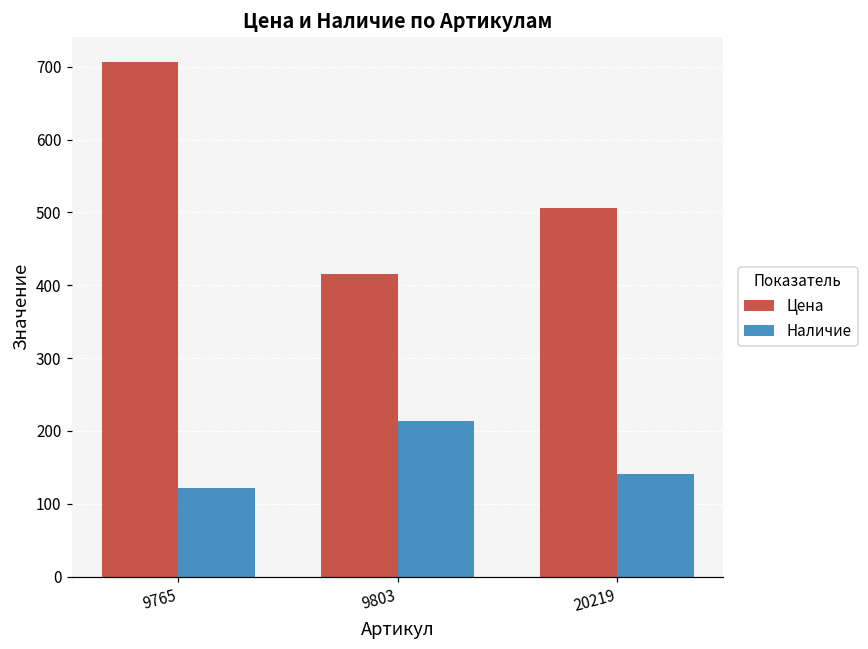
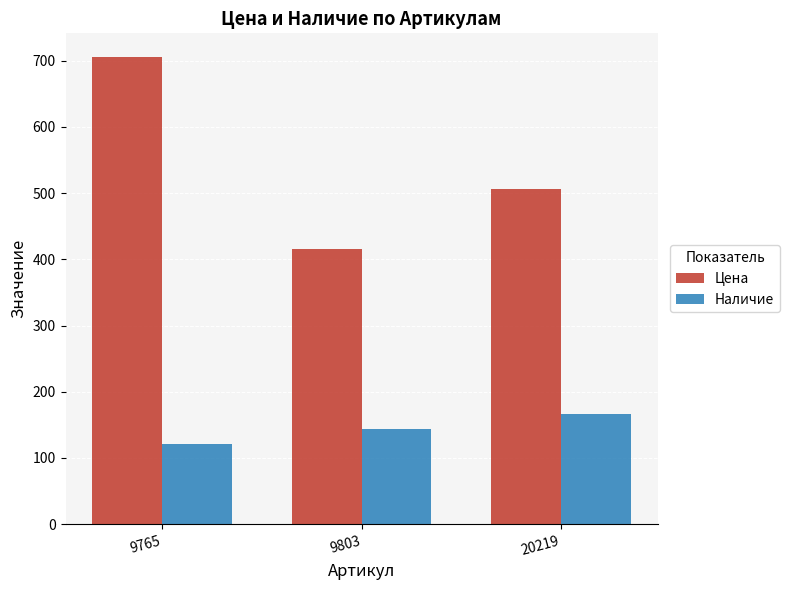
  {
    "Цена": {
      "9765": 710,
      "9803": 420,
      "20219": 510
    },
    "Наличие": {
      "9765": 120,
-     "9803": 210,
-     "20219": 140
+     "9803": 140,
+     "20219": 170
    }
  }
